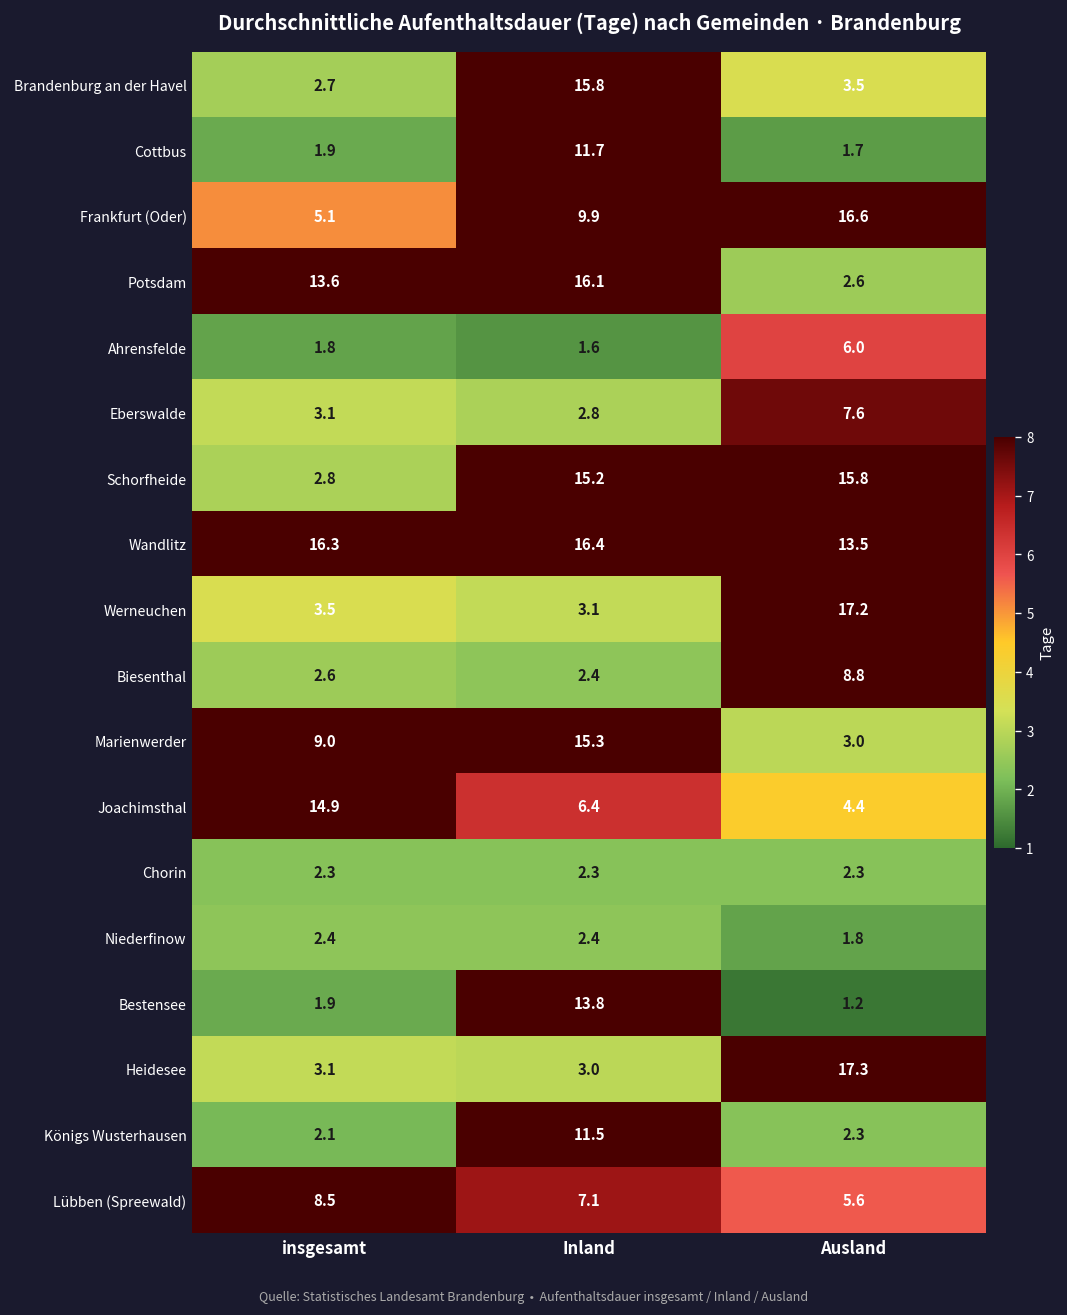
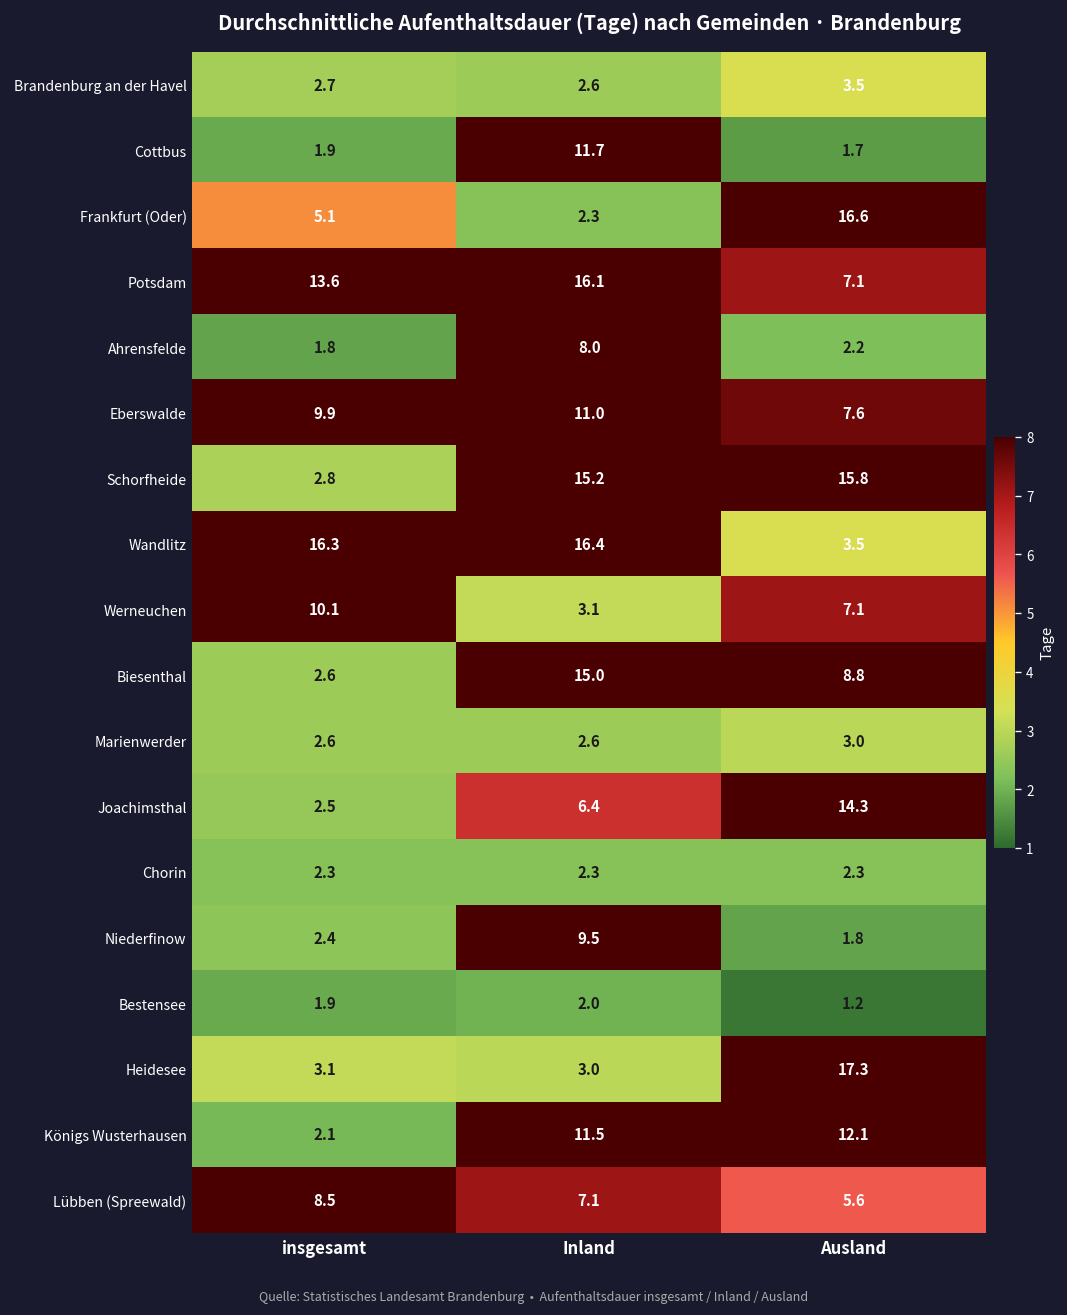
  {
    "Brandenburg an der Havel": {
      "insgesamt": 2.7,
-     "Inland": 15.8,
+     "Inland": 2.6,
      "Ausland": 3.5
    },
    "Cottbus": {
      "insgesamt": 1.9,
      "Inland": 11.7,
      "Ausland": 1.7
    },
    "Frankfurt (Oder)": {
      "insgesamt": 5.1,
-     "Inland": 9.9,
+     "Inland": 2.3,
      "Ausland": 16.6
    },
    "Potsdam": {
      "insgesamt": 13.6,
      "Inland": 16.1,
-     "Ausland": 2.6
+     "Ausland": 7.1
    },
    "Ahrensfelde": {
      "insgesamt": 1.8,
-     "Inland": 1.6,
-     "Ausland": 6.0
+     "Inland": 8.0,
+     "Ausland": 2.2
    },
    "Eberswalde": {
-     "insgesamt": 3.1,
-     "Inland": 2.8,
+     "insgesamt": 9.9,
+     "Inland": 11.0,
      "Ausland": 7.6
    },
    "Schorfheide": {
      "insgesamt": 2.8,
      "Inland": 15.2,
      "Ausland": 15.8
    },
    "Wandlitz": {
      "insgesamt": 16.3,
      "Inland": 16.4,
-     "Ausland": 13.5
+     "Ausland": 3.5
    },
    "Werneuchen": {
-     "insgesamt": 3.5,
+     "insgesamt": 10.1,
      "Inland": 3.1,
-     "Ausland": 17.2
+     "Ausland": 7.1
    },
    "Biesenthal": {
      "insgesamt": 2.6,
-     "Inland": 2.4,
+     "Inland": 15.0,
      "Ausland": 8.8
    },
    "Marienwerder": {
-     "insgesamt": 9.0,
-     "Inland": 15.3,
+     "insgesamt": 2.6,
+     "Inland": 2.6,
      "Ausland": 3.0
    },
    "Joachimsthal": {
-     "insgesamt": 14.9,
+     "insgesamt": 2.5,
      "Inland": 6.4,
-     "Ausland": 4.4
+     "Ausland": 14.3
    },
    "Chorin": {
      "insgesamt": 2.3,
      "Inland": 2.3,
      "Ausland": 2.3
    },
    "Niederfinow": {
      "insgesamt": 2.4,
-     "Inland": 2.4,
+     "Inland": 9.5,
      "Ausland": 1.8
    },
    "Bestensee": {
      "insgesamt": 1.9,
-     "Inland": 13.8,
+     "Inland": 2.0,
      "Ausland": 1.2
    },
    "Heidesee": {
      "insgesamt": 3.1,
      "Inland": 3.0,
      "Ausland": 17.3
    },
    "Königs Wusterhausen": {
      "insgesamt": 2.1,
      "Inland": 11.5,
-     "Ausland": 2.3
+     "Ausland": 12.1
    },
    "Lübben (Spreewald)": {
      "insgesamt": 8.5,
      "Inland": 7.1,
      "Ausland": 5.6
    }
  }
